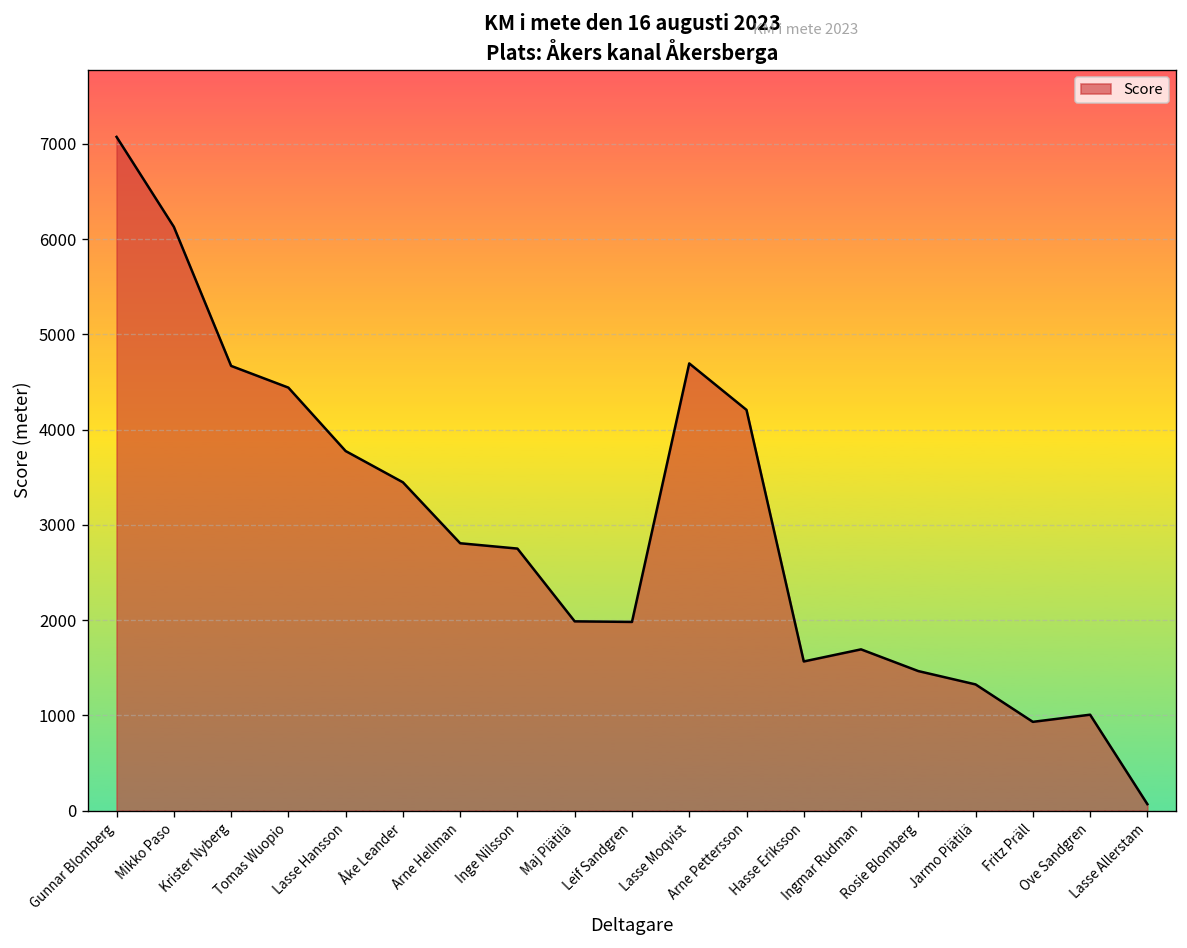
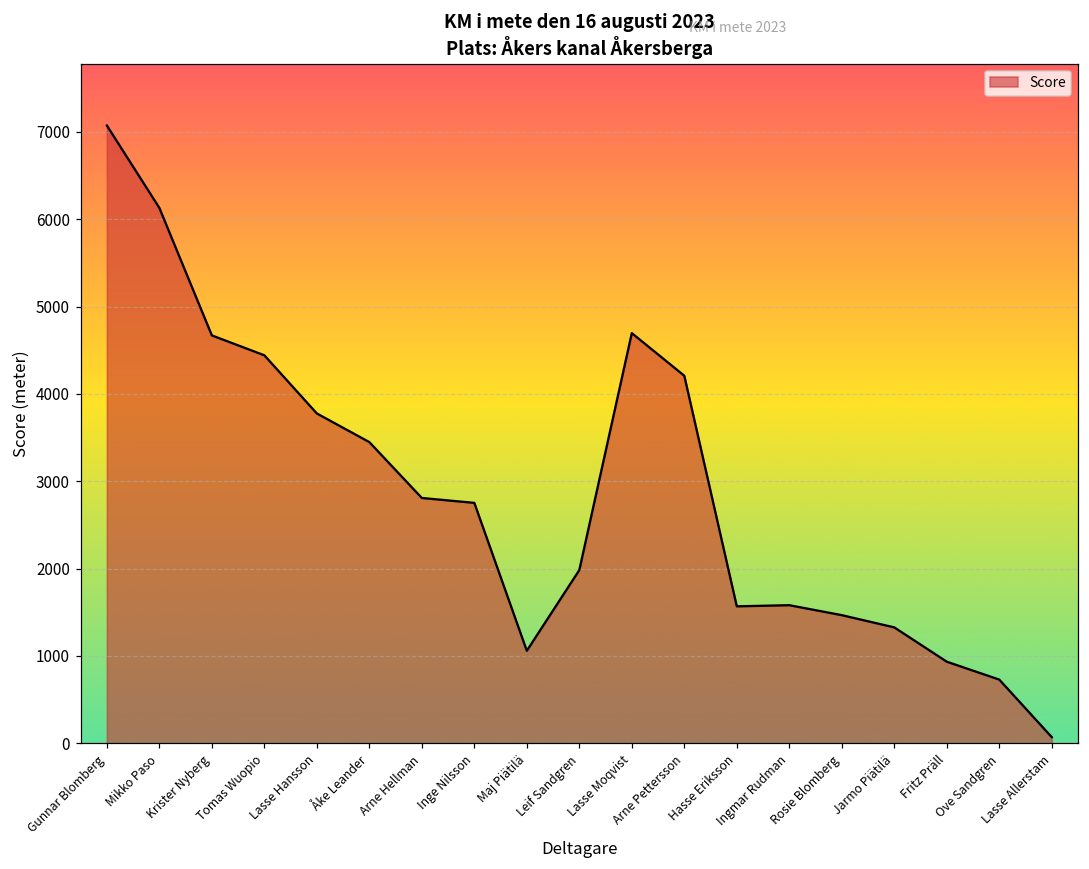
  {
    "Gunnar Blomberg": 7100,
    "Mikko Paso": 6100,
    "Krister Nyberg": 4700,
    "Tomas Wuopio": 4400,
    "Lasse Hansson": 3800,
    "Åke Leander": 3400,
    "Arne Hellman": 2800,
    "Inge Nilsson": 2800,
-   "Maj Piätilä": 2000,
+   "Maj Piätilä": 1100,
    "Leif Sandgren": 2000,
    "Lasse Moqvist": 4700,
    "Arne Pettersson": 4200,
    "Hasse Eriksson": 1600,
-   "Ingmar Rudman": 1700,
+   "Ingmar Rudman": 1600,
    "Rosie Blomberg": 1500,
    "Jarmo Piätilä": 1300,
    "Fritz Präll": 900,
-   "Ove Sandgren": 1000,
+   "Ove Sandgren": 700,
    "Lasse Allerstam": 100
  }
